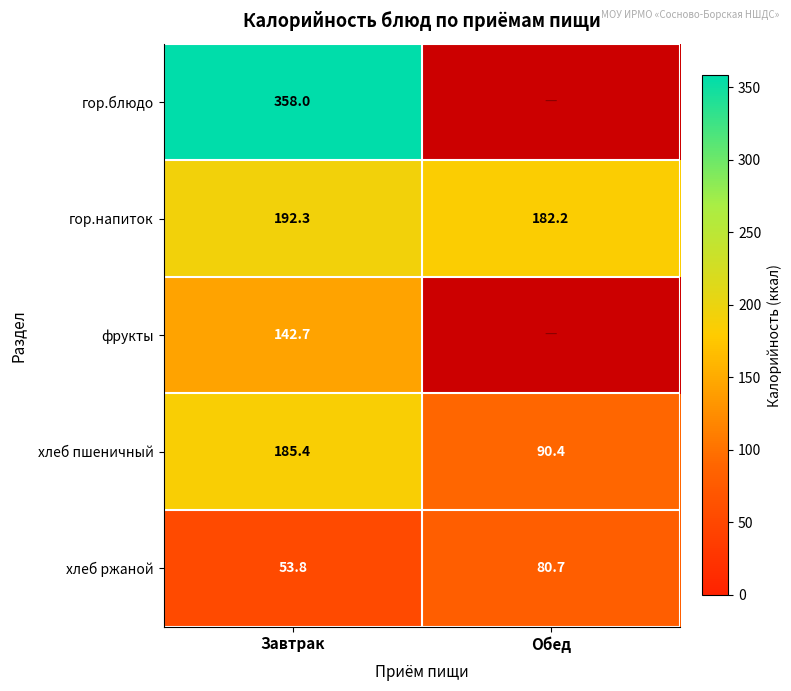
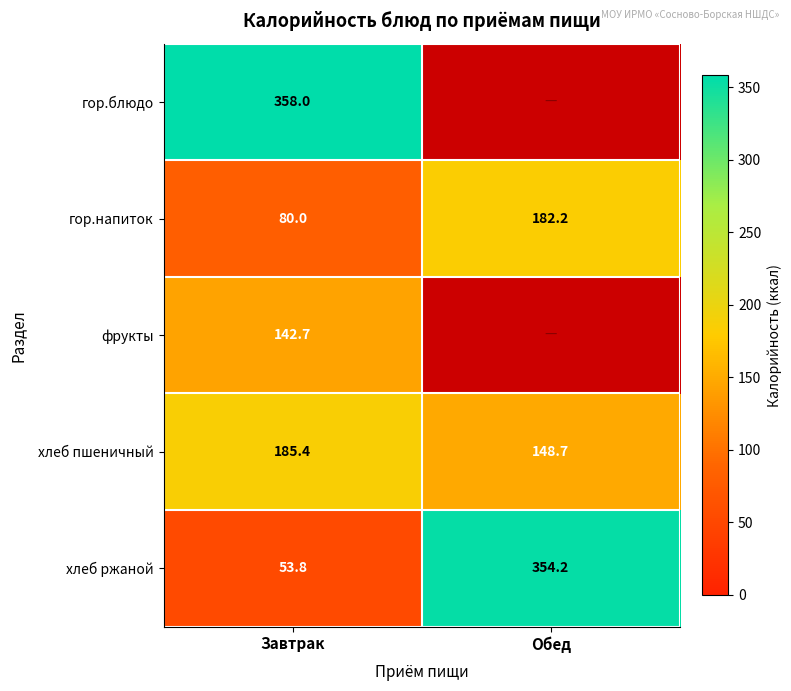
  {
    "гор.блюдо": {
      "Завтрак": 358.0
    },
    "гор.напиток": {
-     "Завтрак": 192.3,
+     "Завтрак": 80.0,
      "Обед": 182.2
    },
    "фрукты": {
      "Завтрак": 142.7
    },
    "хлеб пшеничный": {
      "Завтрак": 185.4,
-     "Обед": 90.4
+     "Обед": 148.7
    },
    "хлеб ржаной": {
      "Завтрак": 53.8,
-     "Обед": 80.7
+     "Обед": 354.2
    }
  }
